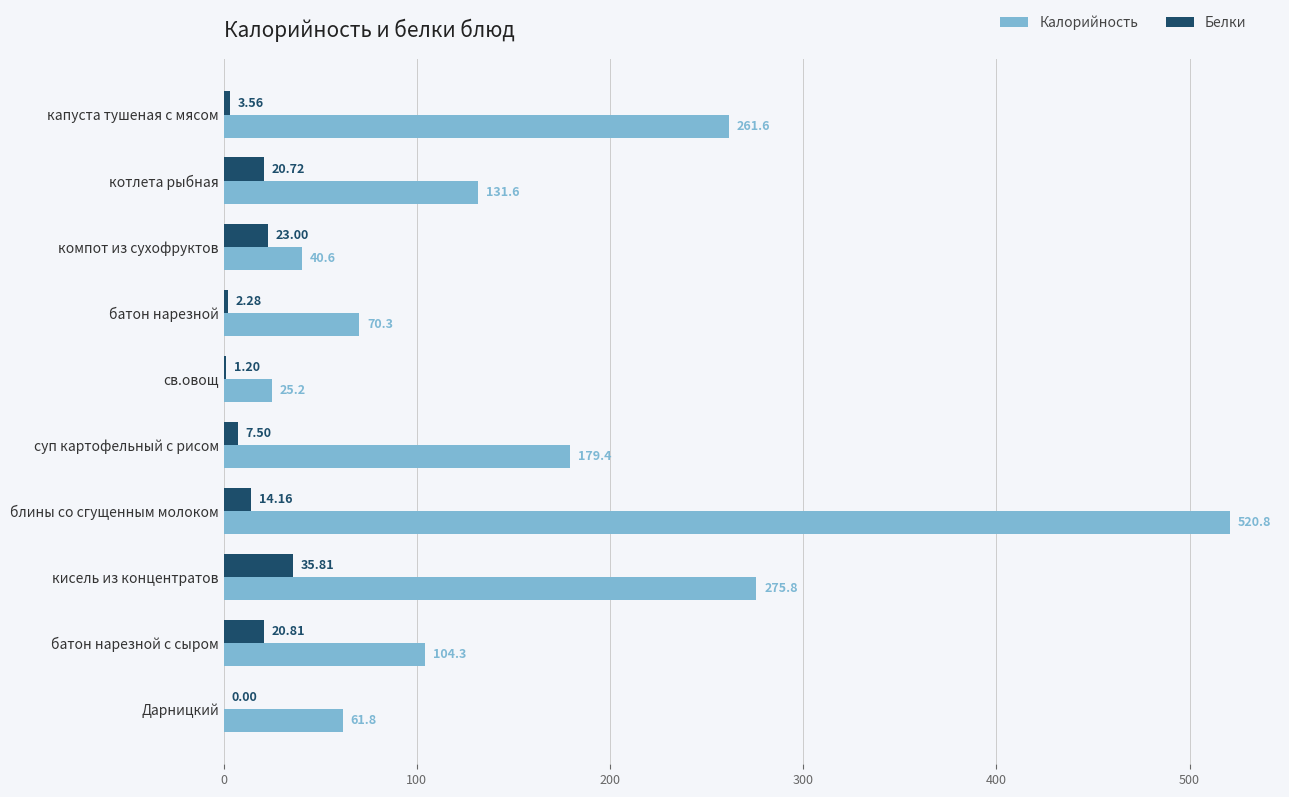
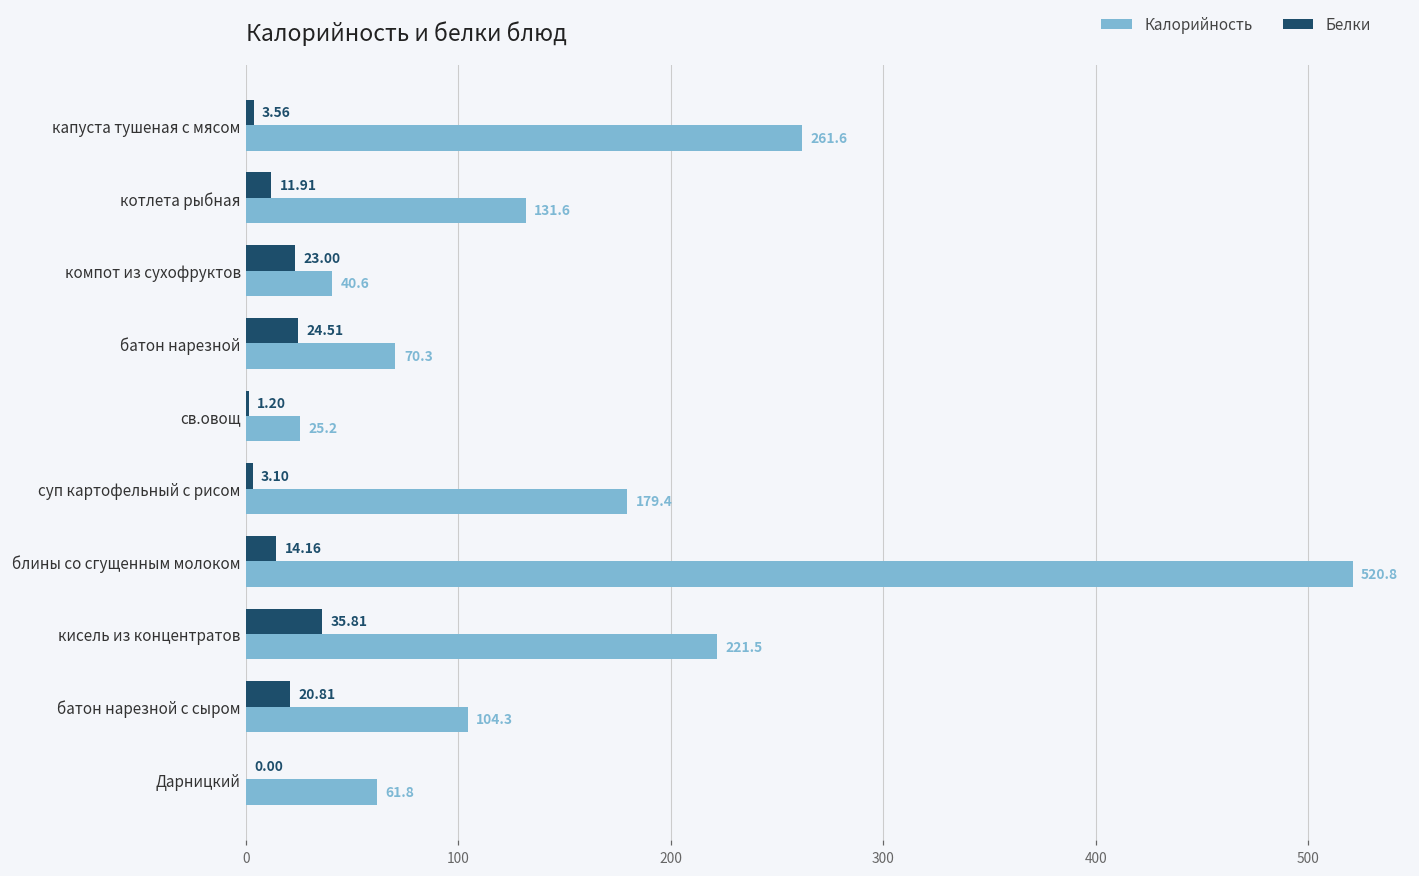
  {
    "Калорийность": {
      "капуста тушеная с мясом": 261.6,
      "котлета рыбная": 131.6,
      "компот из сухофруктов": 40.6,
      "батон нарезной": 70.3,
      "св.овощ": 25.2,
      "суп картофельный с рисом": 179.4,
      "блины со сгущенным молоком": 520.8,
-     "кисель из концентратов": 275.8,
+     "кисель из концентратов": 221.5,
      "батон нарезной с сыром": 104.3,
      "Дарницкий": 61.8
    },
    "Белки": {
      "капуста тушеная с мясом": 3.56,
-     "котлета рыбная": 20.72,
+     "котлета рыбная": 11.91,
      "компот из сухофруктов": 23.00,
-     "батон нарезной": 2.28,
+     "батон нарезной": 24.51,
      "св.овощ": 1.20,
-     "суп картофельный с рисом": 7.50,
+     "суп картофельный с рисом": 3.10,
      "блины со сгущенным молоком": 14.16,
      "кисель из концентратов": 35.81,
      "батон нарезной с сыром": 20.81,
      "Дарницкий": 0.00
    }
  }
